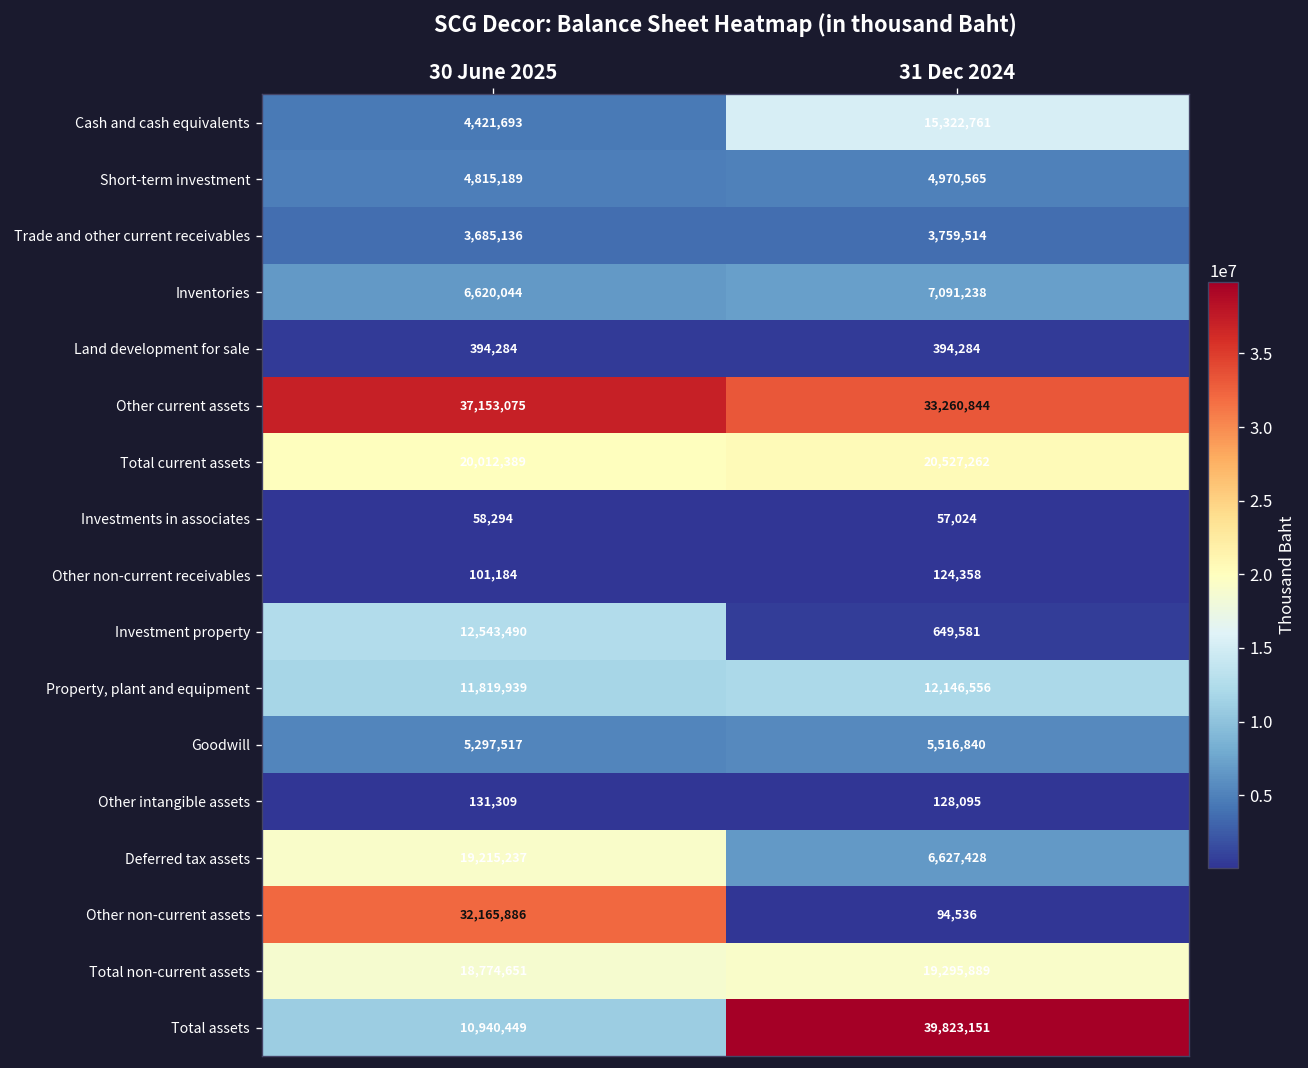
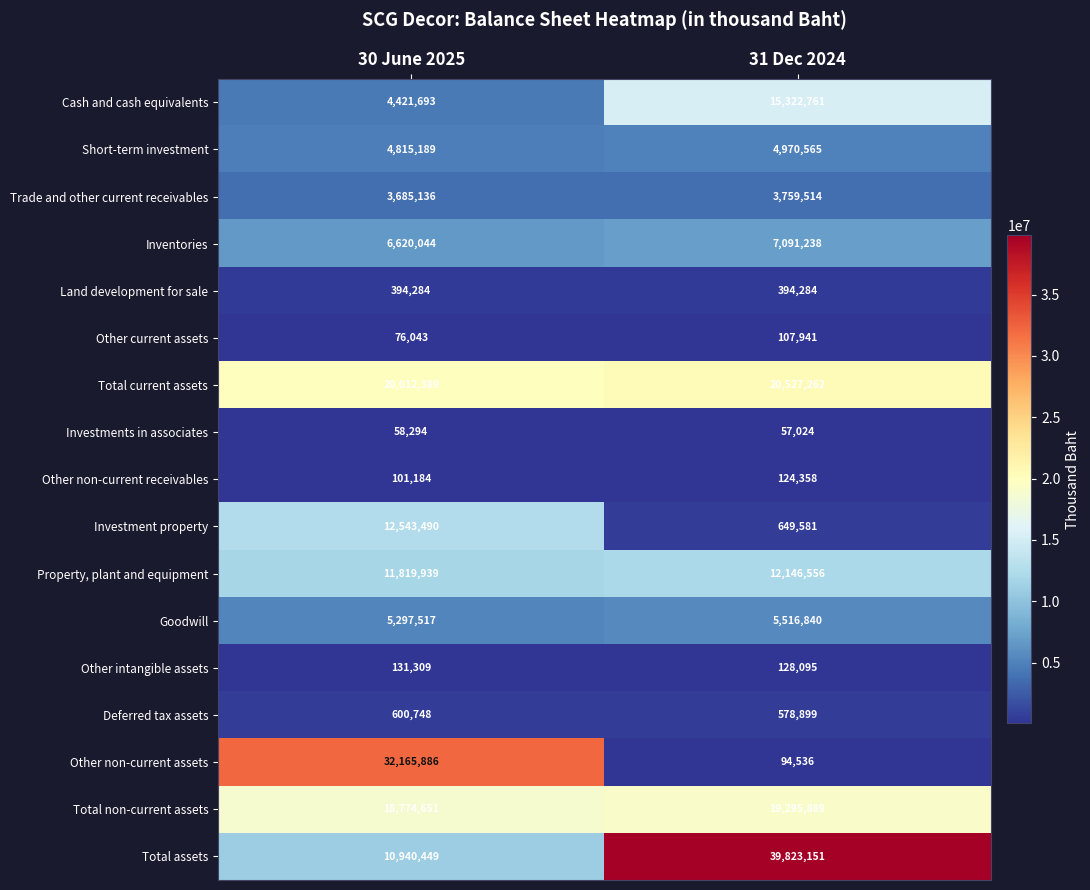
  {
    "Cash and cash equivalents": {
      "30 June 2025": "4,421,693"
    },
    "Short-term investment": {
      "30 June 2025": "4,815,189",
      "31 Dec 2024": "4,970,565"
    },
    "Trade and other current receivables": {
      "30 June 2025": "3,685,136",
      "31 Dec 2024": "3,759,514"
    },
    "Inventories": {
      "30 June 2025": "6,620,044",
      "31 Dec 2024": "7,091,238"
    },
    "Land development for sale": {
      "30 June 2025": "394,284",
      "31 Dec 2024": "394,284"
    },
    "Other current assets": {
-     "30 June 2025": "37,153,075",
-     "31 Dec 2024": "33,260,844"
+     "30 June 2025": "76,043",
+     "31 Dec 2024": "107,941"
    },
    "Total current assets": {
      "30 June 2025": "20,012,389",
      "31 Dec 2024": "20,527,262"
    },
    "Investments in associates": {
      "30 June 2025": "58,294",
      "31 Dec 2024": "57,024"
    },
    "Other non-current receivables": {
      "30 June 2025": "101,184",
      "31 Dec 2024": "124,358"
    },
    "Investment property": {
      "30 June 2025": "12,543,490",
      "31 Dec 2024": "649,581"
    },
    "Property, plant and equipment": {
      "30 June 2025": "11,819,939",
      "31 Dec 2024": "12,146,556"
    },
    "Goodwill": {
      "30 June 2025": "5,297,517",
      "31 Dec 2024": "5,516,840"
    },
    "Other intangible assets": {
      "30 June 2025": "131,309",
      "31 Dec 2024": "128,095"
    },
    "Deferred tax assets": {
-     "30 June 2025": "19,215,237",
-     "31 Dec 2024": "6,627,428"
+     "30 June 2025": "600,748",
+     "31 Dec 2024": "578,899"
    },
    "Other non-current assets": {
      "30 June 2025": "32,165,886",
      "31 Dec 2024": "94,536"
    },
    "Total non-current assets": {
      "30 June 2025": "18,774,651",
      "31 Dec 2024": "19,295,889"
    },
    "Total assets": {
      "30 June 2025": "10,940,449",
      "31 Dec 2024": "39,823,151"
    }
  }
